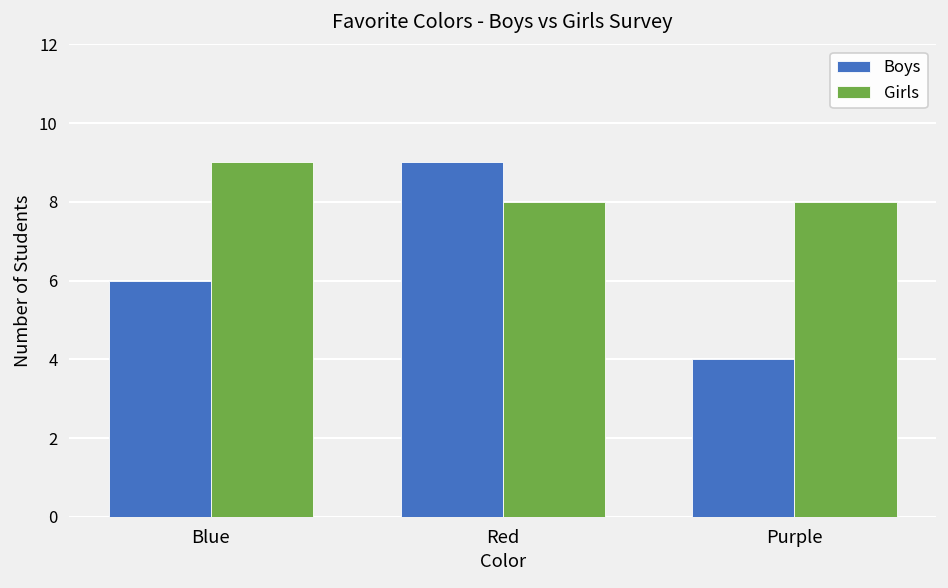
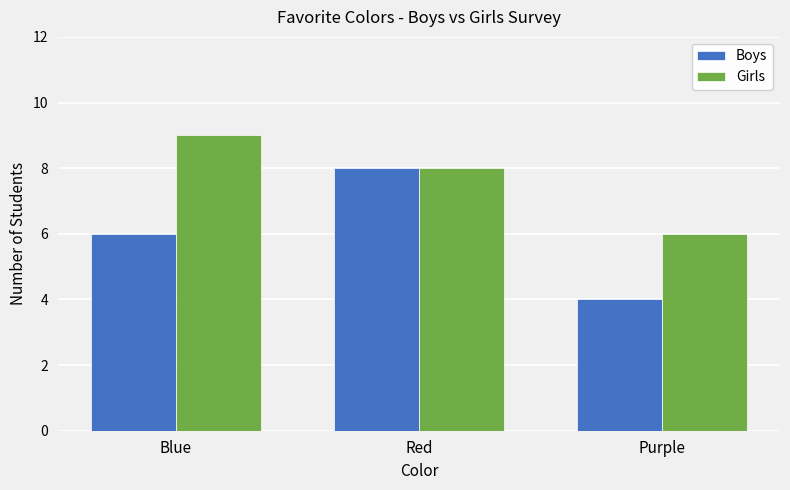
  {
    "Boys": {
      "Blue": 6,
-     "Red": 9,
+     "Red": 8,
      "Purple": 4
    },
    "Girls": {
      "Blue": 9,
      "Red": 8,
-     "Purple": 8
+     "Purple": 6
    }
  }
